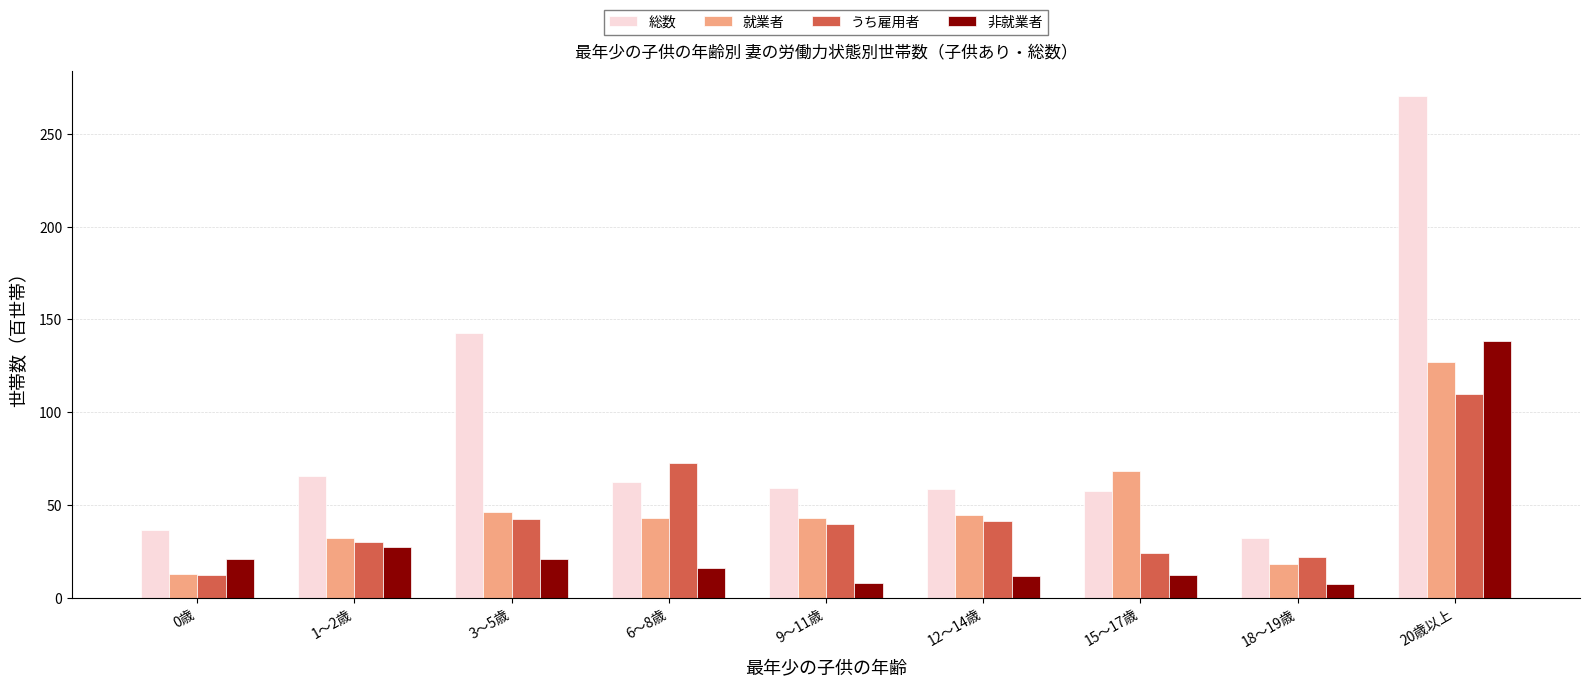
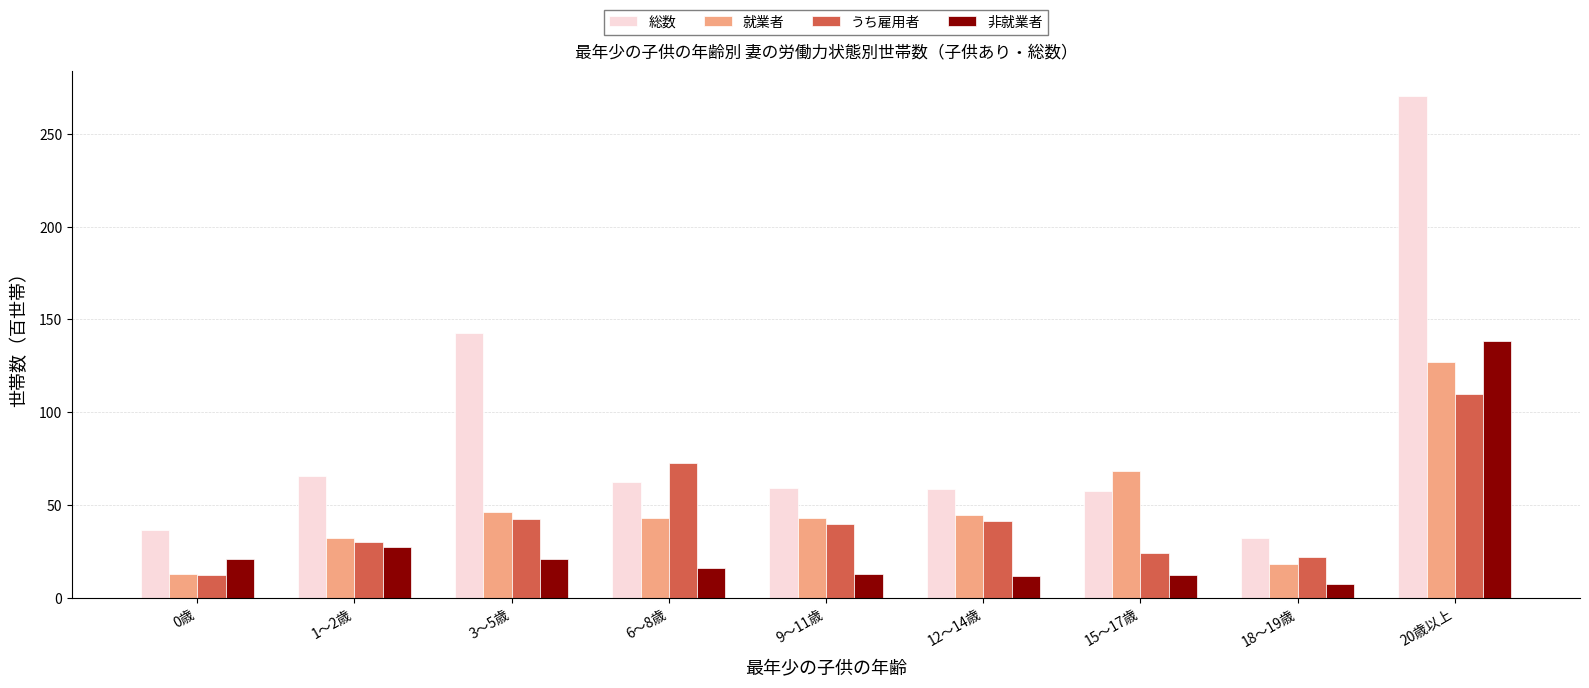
  {
    "総数": {
      "0歳": 37,
      "1～2歳": 65,
      "3～5歳": 143,
      "6～8歳": 63,
      "9～11歳": 59,
      "12～14歳": 59,
      "15～17歳": 57,
      "18～19歳": 32,
      "20歳以上": 270
    },
    "就業者": {
      "0歳": 13,
      "1～2歳": 32,
      "3～5歳": 46,
      "6～8歳": 43,
      "9～11歳": 43,
      "12～14歳": 44,
      "15～17歳": 68,
      "18～19歳": 18,
      "20歳以上": 127
    },
    "うち雇用者": {
      "0歳": 12,
      "1～2歳": 30,
      "3～5歳": 42,
      "6～8歳": 72,
      "9～11歳": 40,
      "12～14歳": 41,
      "15～17歳": 24,
      "18～19歳": 22,
      "20歳以上": 110
    },
    "非就業者": {
      "0歳": 21,
      "1～2歳": 27,
      "3～5歳": 21,
      "6～8歳": 16,
-     "9～11歳": 8,
+     "9～11歳": 13,
      "12～14歳": 11,
      "15～17歳": 12,
      "18～19歳": 7,
      "20歳以上": 138
    }
  }
